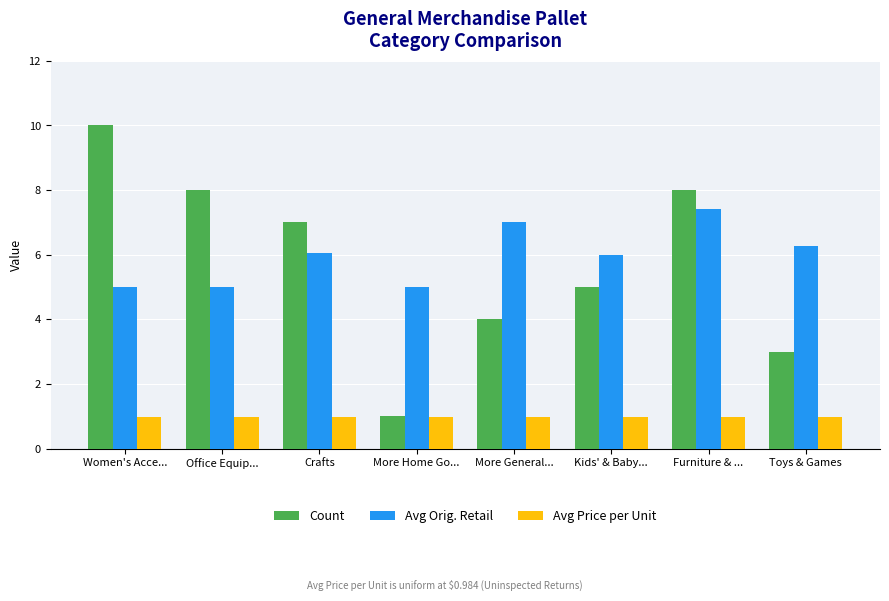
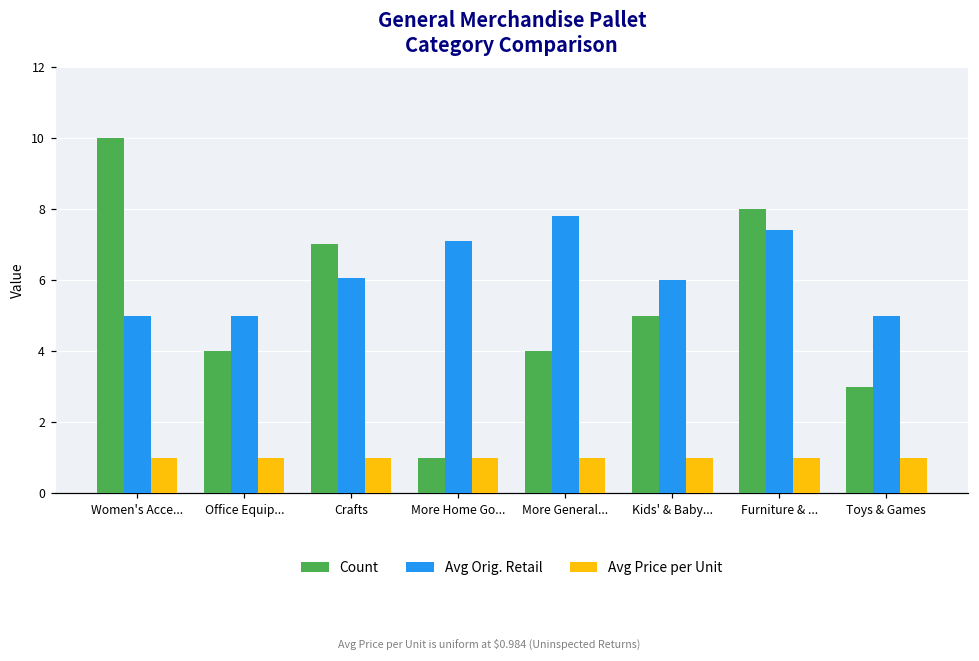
  {
    "Count": {
      "Women's Acce...": 10,
-     "Office Equip...": 8,
+     "Office Equip...": 4,
      "Crafts": 7,
      "More Home Go...": 1,
      "More General...": 4,
      "Kids' & Baby...": 5,
      "Furniture & ...": 8,
      "Toys & Games": 3
    },
    "Avg Orig. Retail": {
      "Women's Acce...": 5.0,
      "Office Equip...": 5.0,
      "Crafts": 6.1,
-     "More Home Go...": 5.0,
-     "More General...": 7.0,
+     "More Home Go...": 7.1,
+     "More General...": 7.8,
      "Kids' & Baby...": 6.0,
      "Furniture & ...": 7.4,
-     "Toys & Games": 6.3
+     "Toys & Games": 5.0
    },
    "Avg Price per Unit": {
      "Women's Acce...": 1.0,
      "Office Equip...": 1.0,
      "Crafts": 1.0,
      "More Home Go...": 1.0,
      "More General...": 1.0,
      "Kids' & Baby...": 1.0,
      "Furniture & ...": 1.0,
      "Toys & Games": 1.0
    }
  }
